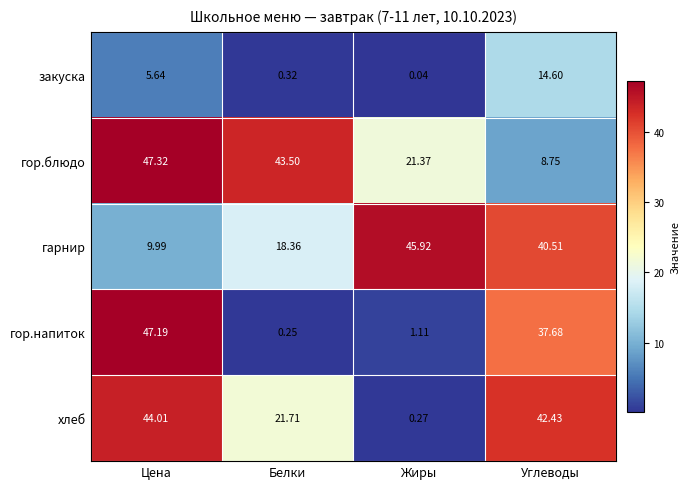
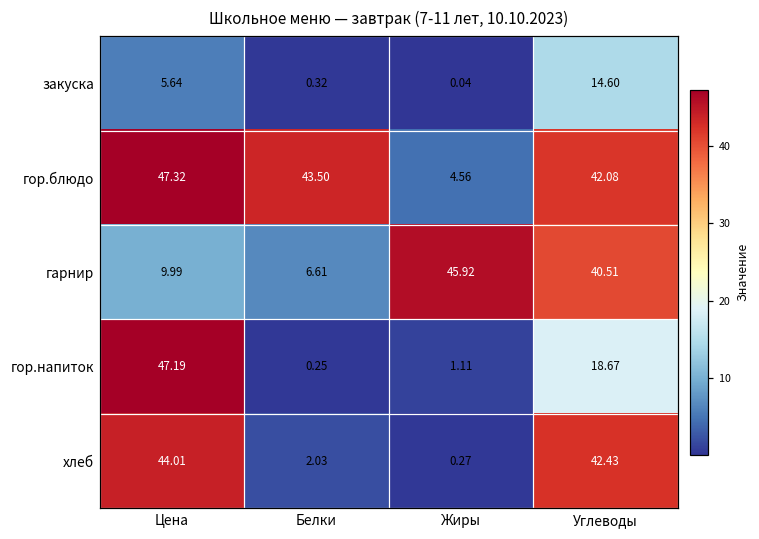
  {
    "закуска": {
      "Цена": 5.64,
      "Белки": 0.32,
      "Жиры": 0.04,
      "Углеводы": 14.60
    },
    "гор.блюдо": {
      "Цена": 47.32,
      "Белки": 43.50,
-     "Жиры": 21.37,
-     "Углеводы": 8.75
+     "Жиры": 4.56,
+     "Углеводы": 42.08
    },
    "гарнир": {
      "Цена": 9.99,
-     "Белки": 18.36,
+     "Белки": 6.61,
      "Жиры": 45.92,
      "Углеводы": 40.51
    },
    "гор.напиток": {
      "Цена": 47.19,
      "Белки": 0.25,
      "Жиры": 1.11,
-     "Углеводы": 37.68
+     "Углеводы": 18.67
    },
    "хлеб": {
      "Цена": 44.01,
-     "Белки": 21.71,
+     "Белки": 2.03,
      "Жиры": 0.27,
      "Углеводы": 42.43
    }
  }
